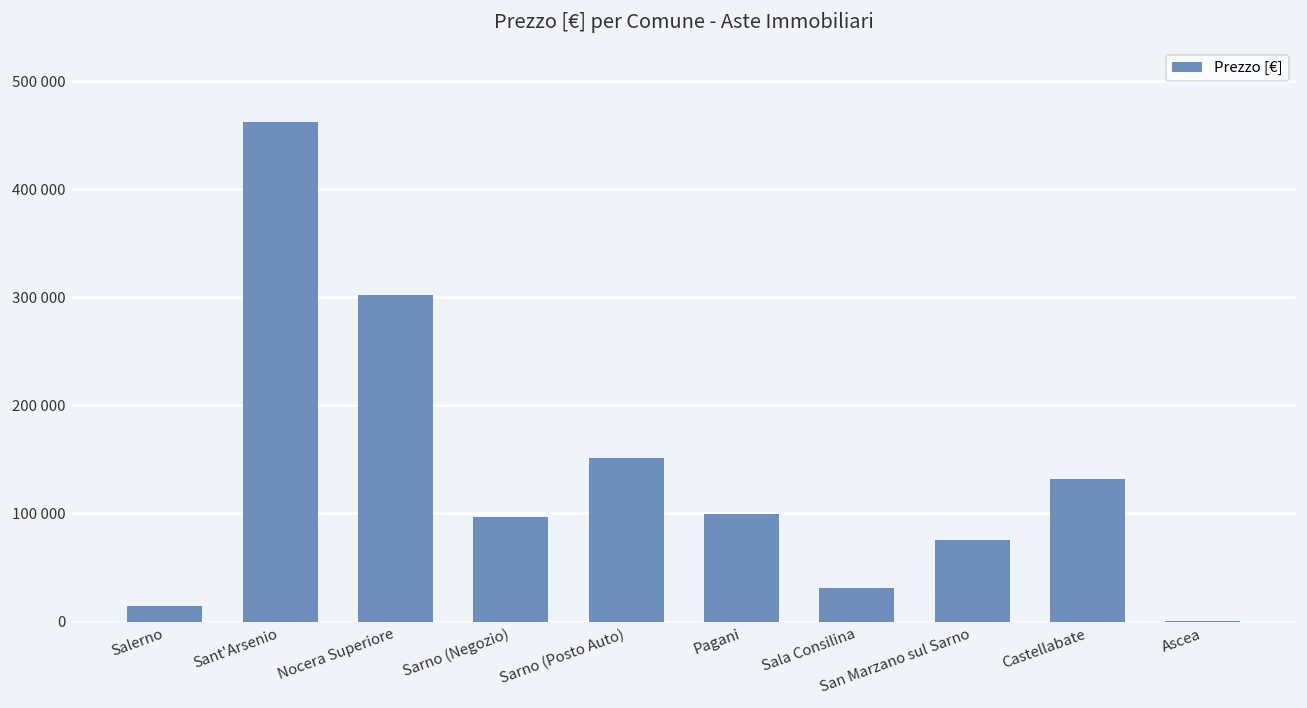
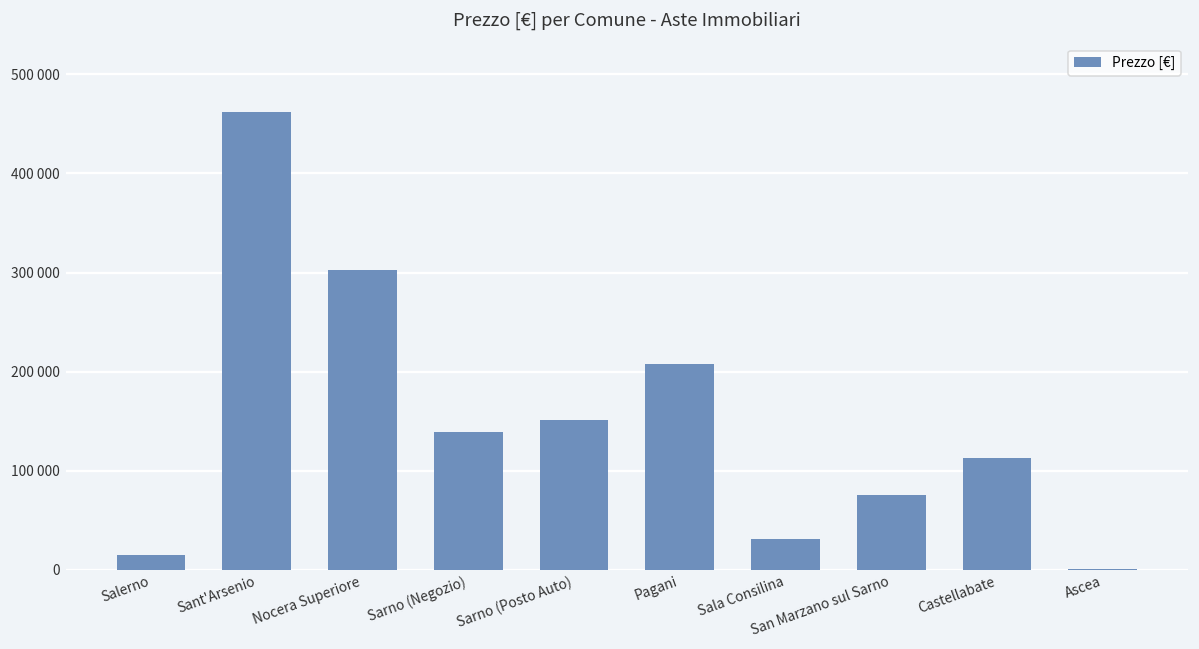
  {
    "Salerno": 10000,
    "Sant'Arsenio": 460000,
    "Nocera Superiore": 300000,
-   "Sarno (Negozio)": 100000,
+   "Sarno (Negozio)": 140000,
    "Sarno (Posto Auto)": 150000,
-   "Pagani": 100000,
+   "Pagani": 210000,
    "Sala Consilina": 30000,
    "San Marzano sul Sarno": 80000,
-   "Castellabate": 130000
+   "Castellabate": 110000
  }
